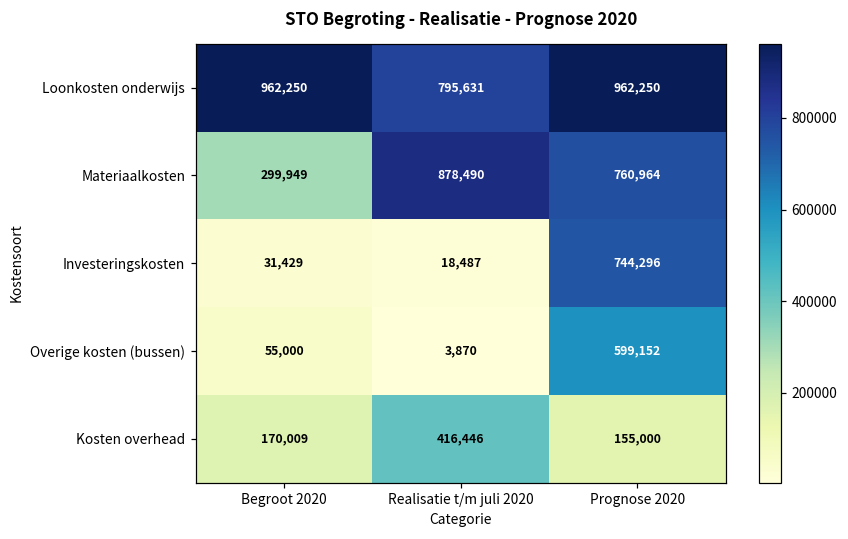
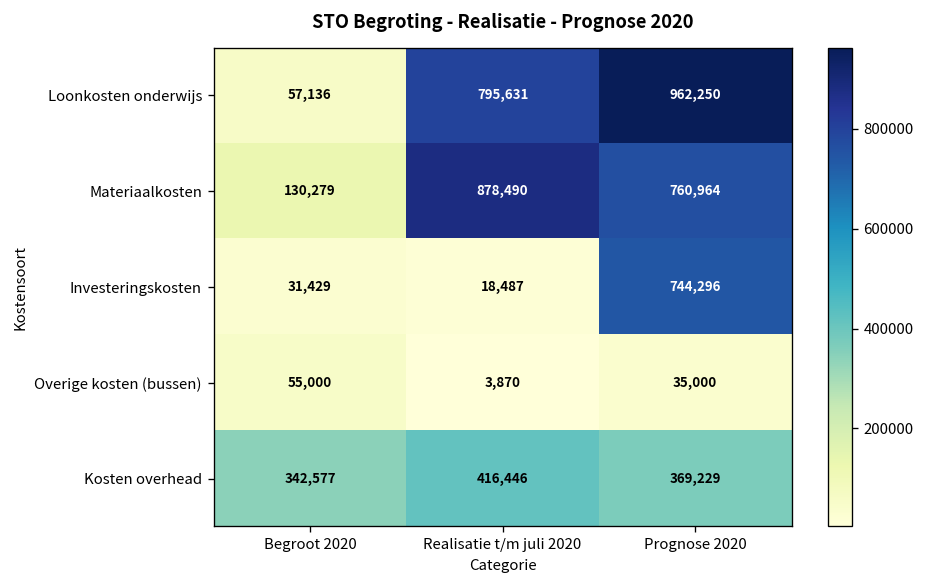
  {
    "Loonkosten onderwijs": {
-     "Begroot 2020": "962,250",
+     "Begroot 2020": "57,136",
      "Realisatie t/m juli 2020": "795,631",
      "Prognose 2020": "962,250"
    },
    "Materiaalkosten": {
-     "Begroot 2020": "299,949",
+     "Begroot 2020": "130,279",
      "Realisatie t/m juli 2020": "878,490",
      "Prognose 2020": "760,964"
    },
    "Investeringskosten": {
      "Begroot 2020": "31,429",
      "Realisatie t/m juli 2020": "18,487",
      "Prognose 2020": "744,296"
    },
    "Overige kosten (bussen)": {
      "Begroot 2020": "55,000",
      "Realisatie t/m juli 2020": "3,870",
-     "Prognose 2020": "599,152"
+     "Prognose 2020": "35,000"
    },
    "Kosten overhead": {
-     "Begroot 2020": "170,009",
+     "Begroot 2020": "342,577",
      "Realisatie t/m juli 2020": "416,446",
-     "Prognose 2020": "155,000"
+     "Prognose 2020": "369,229"
    }
  }
